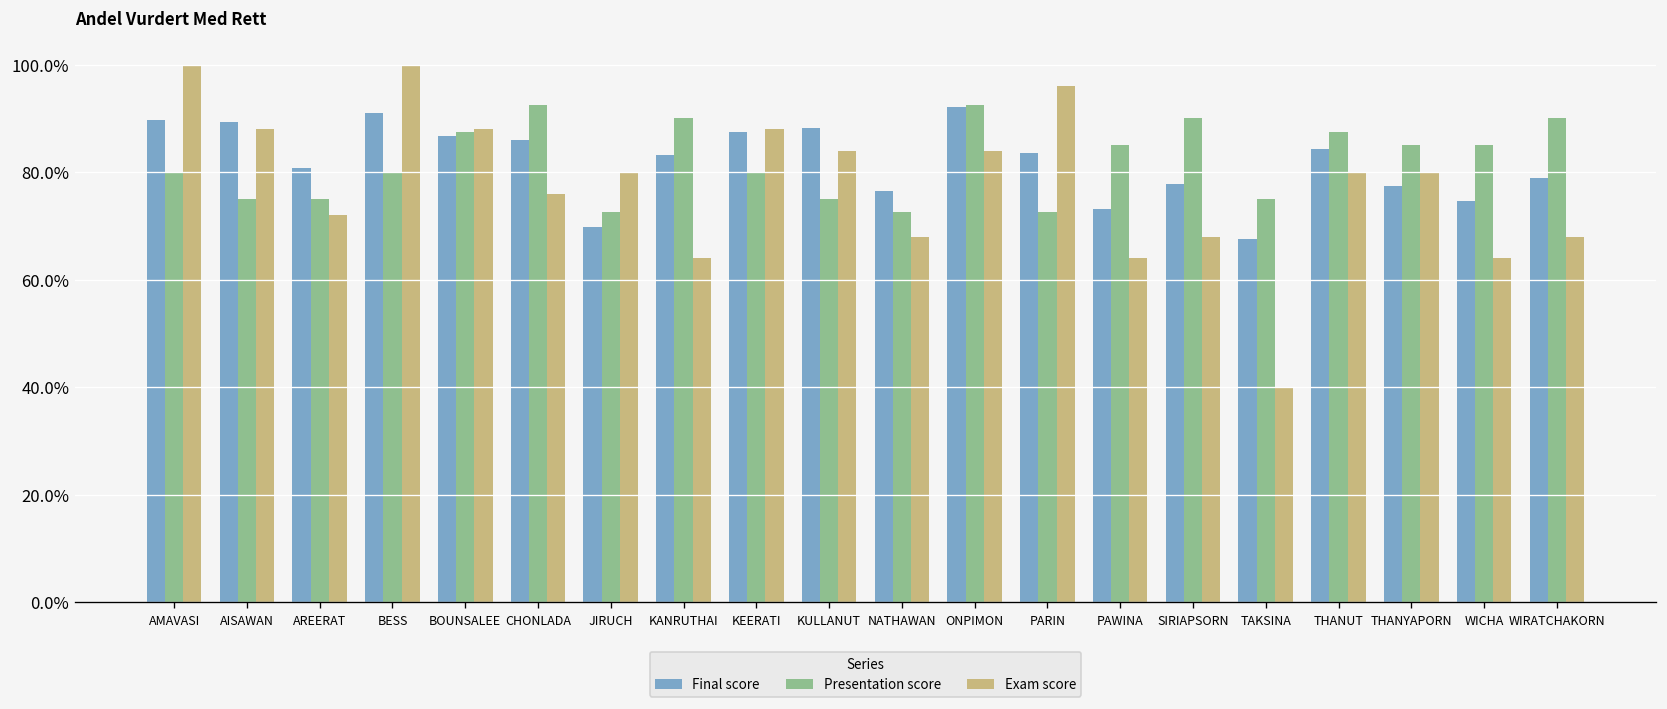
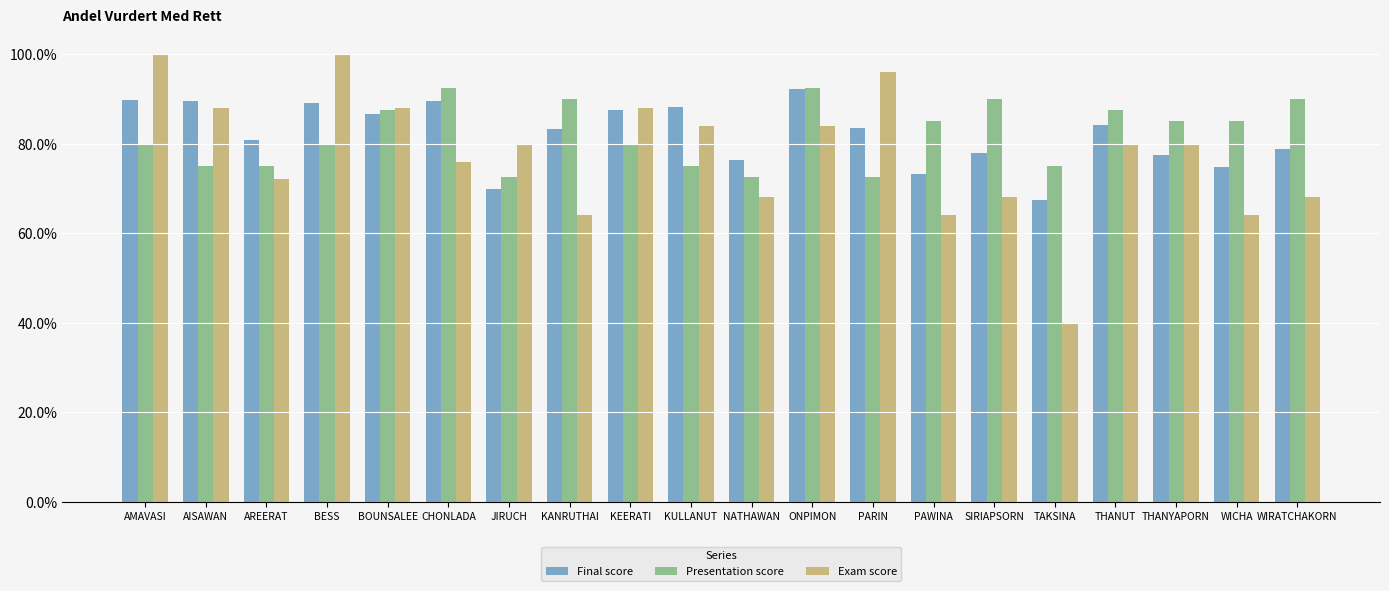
  {
    "Final score": {
      "AMAVASI": "90%",
      "AISAWAN": "89%",
      "AREERAT": "81%",
-     "BESS": "91%",
+     "BESS": "89%",
      "BOUNSALEE": "87%",
-     "CHONLADA": "86%",
+     "CHONLADA": "90%",
      "JIRUCH": "70%",
      "KANRUTHAI": "83%",
      "KEERATI": "87%",
      "KULLANUT": "88%",
      "NATHAWAN": "76%",
      "ONPIMON": "92%",
      "PARIN": "84%",
      "PAWINA": "73%",
      "SIRIAPSORN": "78%",
      "TAKSINA": "68%",
      "THANUT": "84%",
      "THANYAPORN": "77%",
      "WICHA": "75%",
      "WIRATCHAKORN": "79%"
    }
  }
